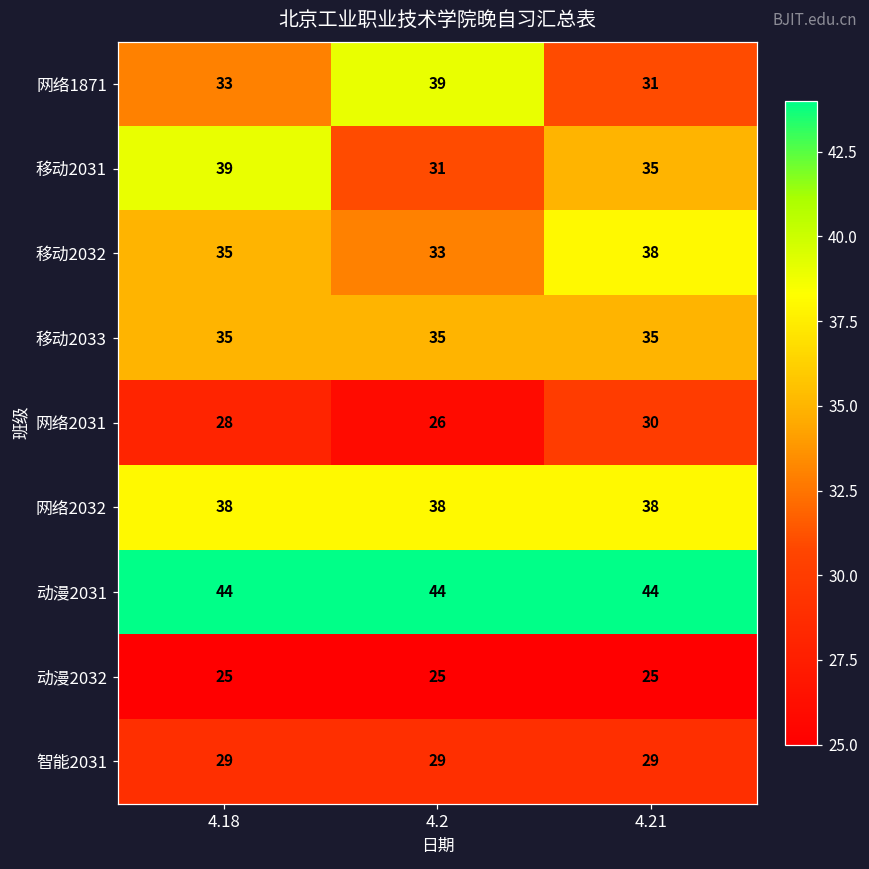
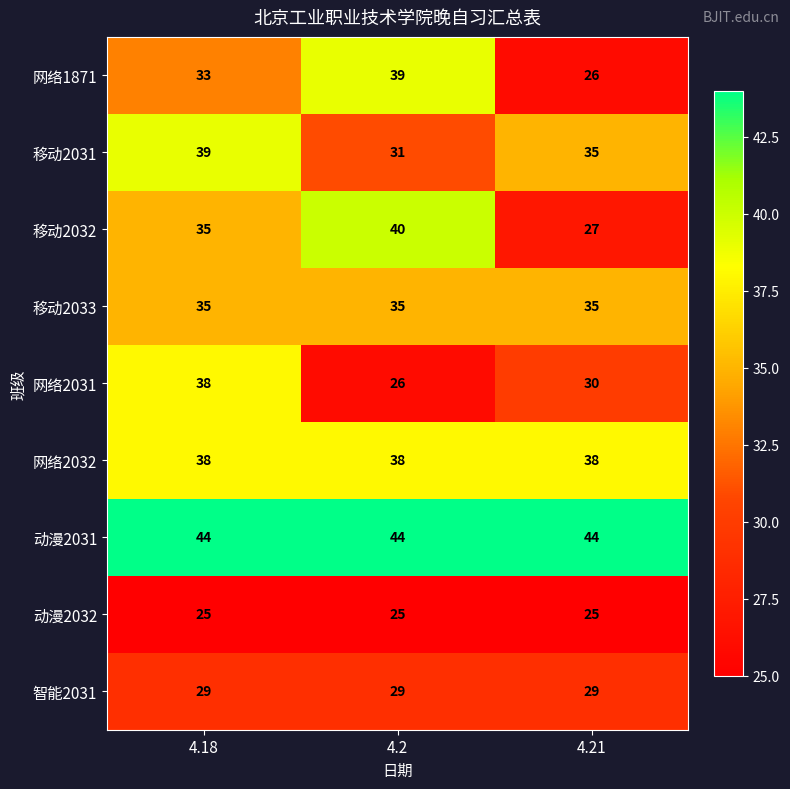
  {
    "网络1871": {
      "4.18": 33,
      "4.2": 39,
-     "4.21": 31
+     "4.21": 26
    },
    "移动2031": {
      "4.18": 39,
      "4.2": 31,
      "4.21": 35
    },
    "移动2032": {
      "4.18": 35,
-     "4.2": 33,
-     "4.21": 38
+     "4.2": 40,
+     "4.21": 27
    },
    "移动2033": {
      "4.18": 35,
      "4.2": 35,
      "4.21": 35
    },
    "网络2031": {
-     "4.18": 28,
+     "4.18": 38,
      "4.2": 26,
      "4.21": 30
    },
    "网络2032": {
      "4.18": 38,
      "4.2": 38,
      "4.21": 38
    },
    "动漫2031": {
      "4.18": 44,
      "4.2": 44,
      "4.21": 44
    },
    "动漫2032": {
      "4.18": 25,
      "4.2": 25,
      "4.21": 25
    },
    "智能2031": {
      "4.18": 29,
      "4.2": 29,
      "4.21": 29
    }
  }
